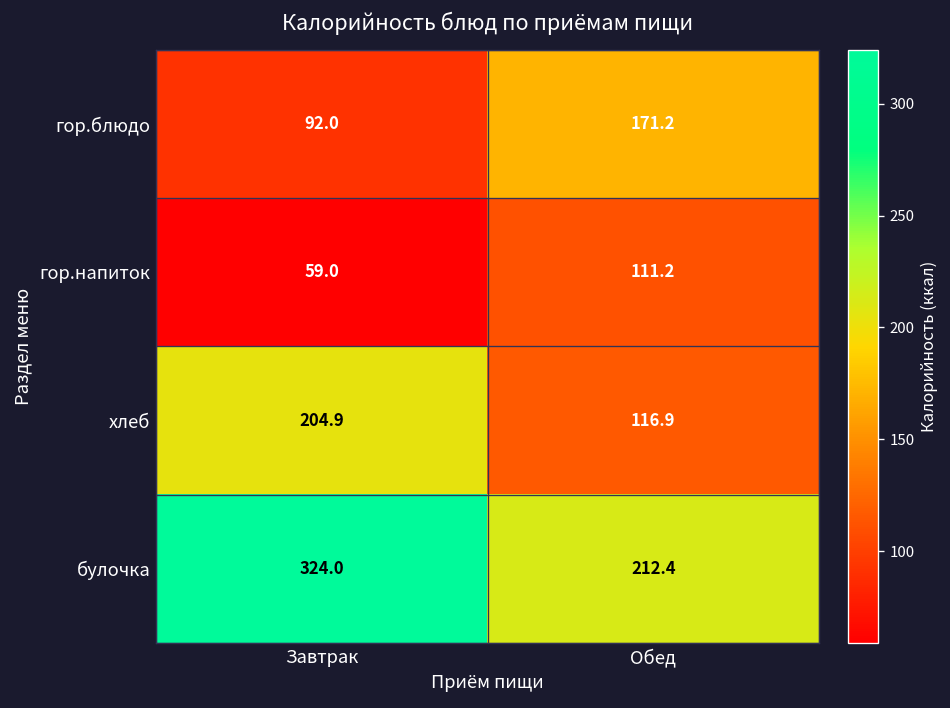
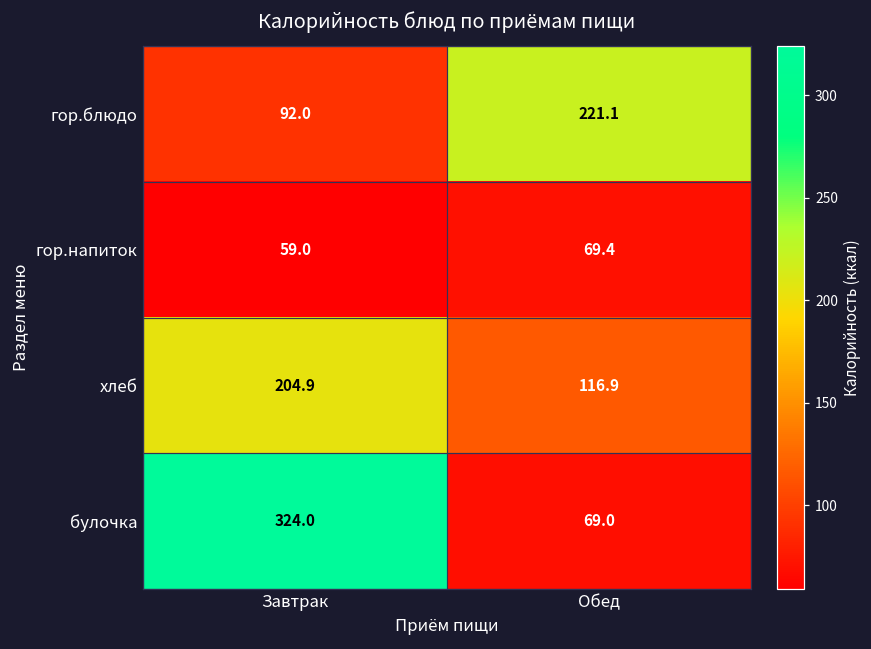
  {
    "гор.блюдо": {
      "Завтрак": 92.0,
-     "Обед": 171.2
+     "Обед": 221.1
    },
    "гор.напиток": {
      "Завтрак": 59.0,
-     "Обед": 111.2
+     "Обед": 69.4
    },
    "хлеб": {
      "Завтрак": 204.9,
      "Обед": 116.9
    },
    "булочка": {
      "Завтрак": 324.0,
-     "Обед": 212.4
+     "Обед": 69.0
    }
  }
